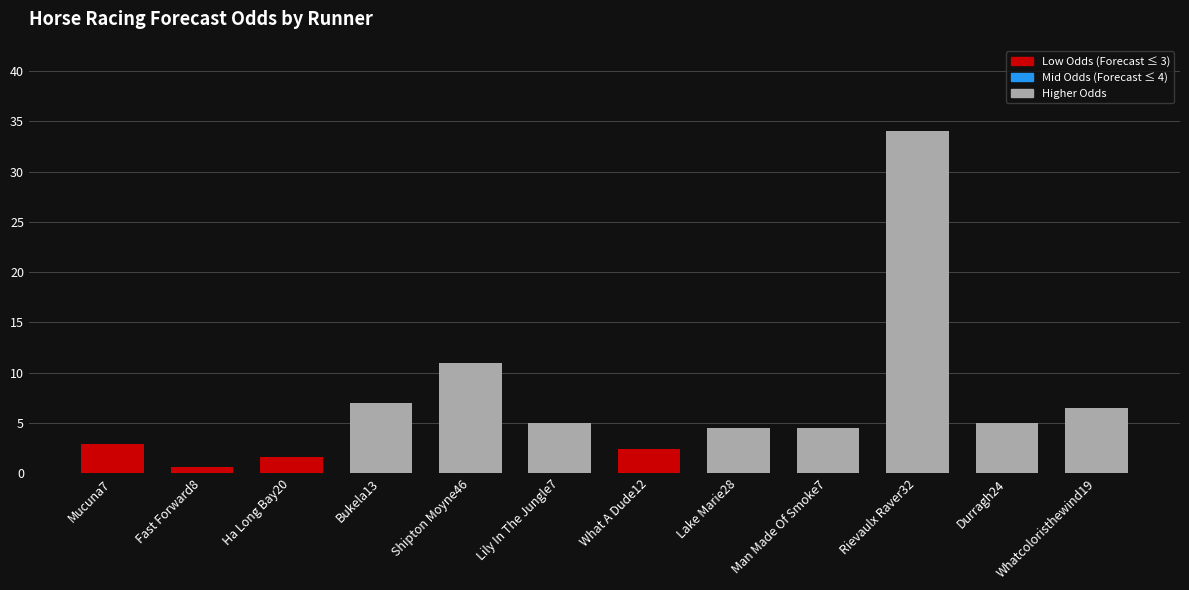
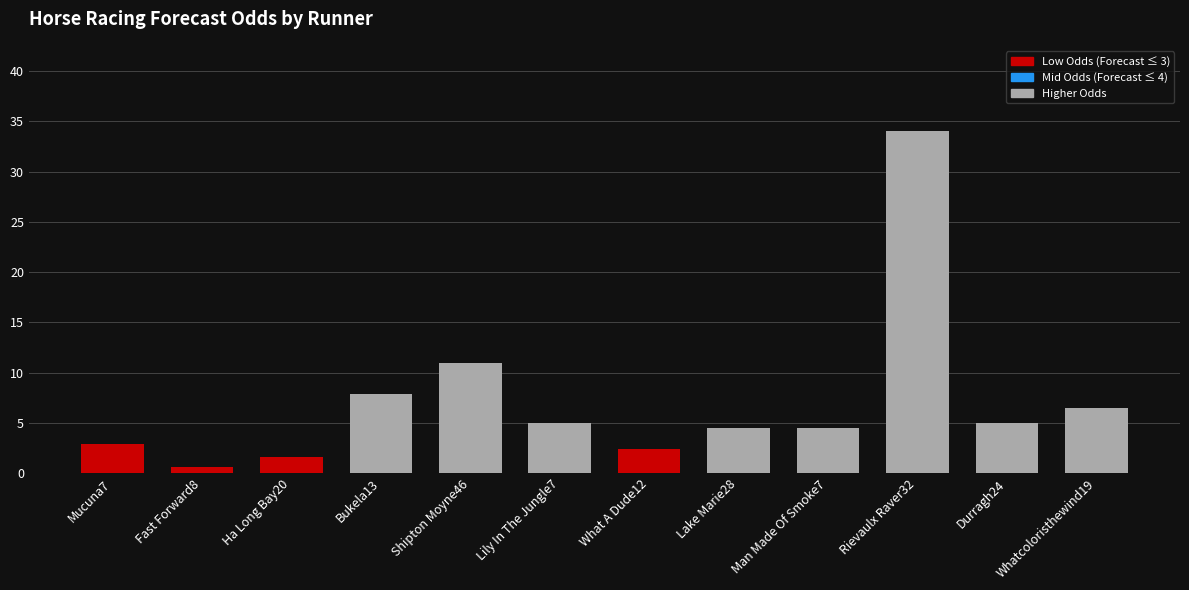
  {
    "Mucuna7": 2.9,
    "Fast Forward8": 0.6,
    "Ha Long Bay20": 1.6,
-   "Bukela13": 7.0,
+   "Bukela13": 7.9,
    "Shipton Moyne46": 11.0,
    "Lily In The Jungle7": 5.0,
    "What A Dude12": 2.4,
    "Lake Marie28": 4.5,
    "Man Made Of Smoke7": 4.5,
    "Rievaulx Raver32": 34.0,
    "Durragh24": 5.0,
    "Whatcoloristhewind19": 6.5
  }
